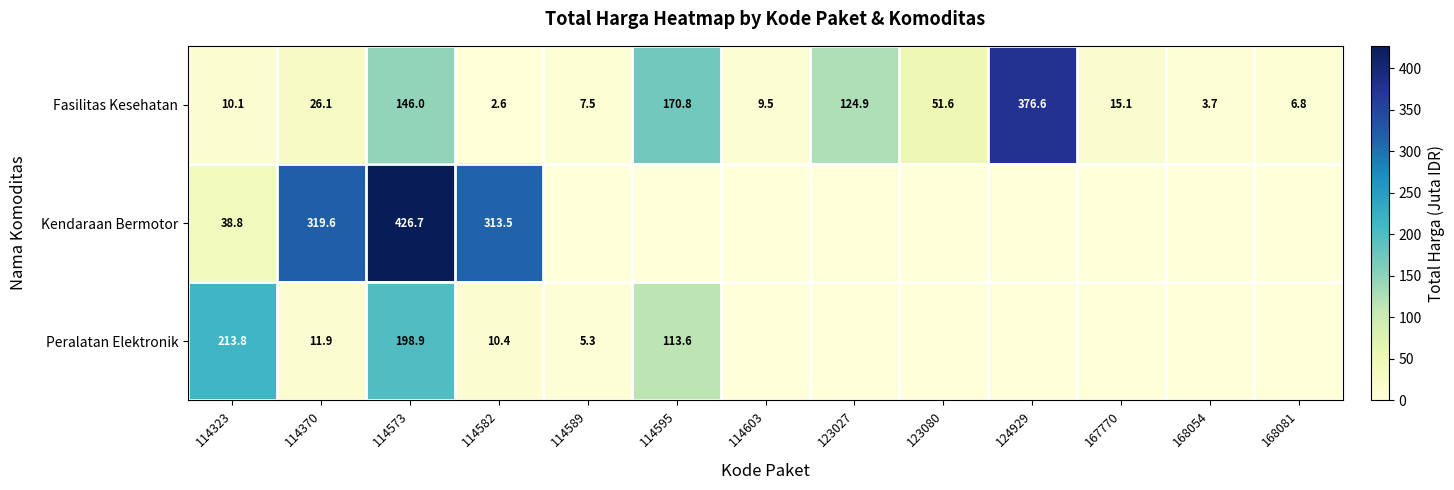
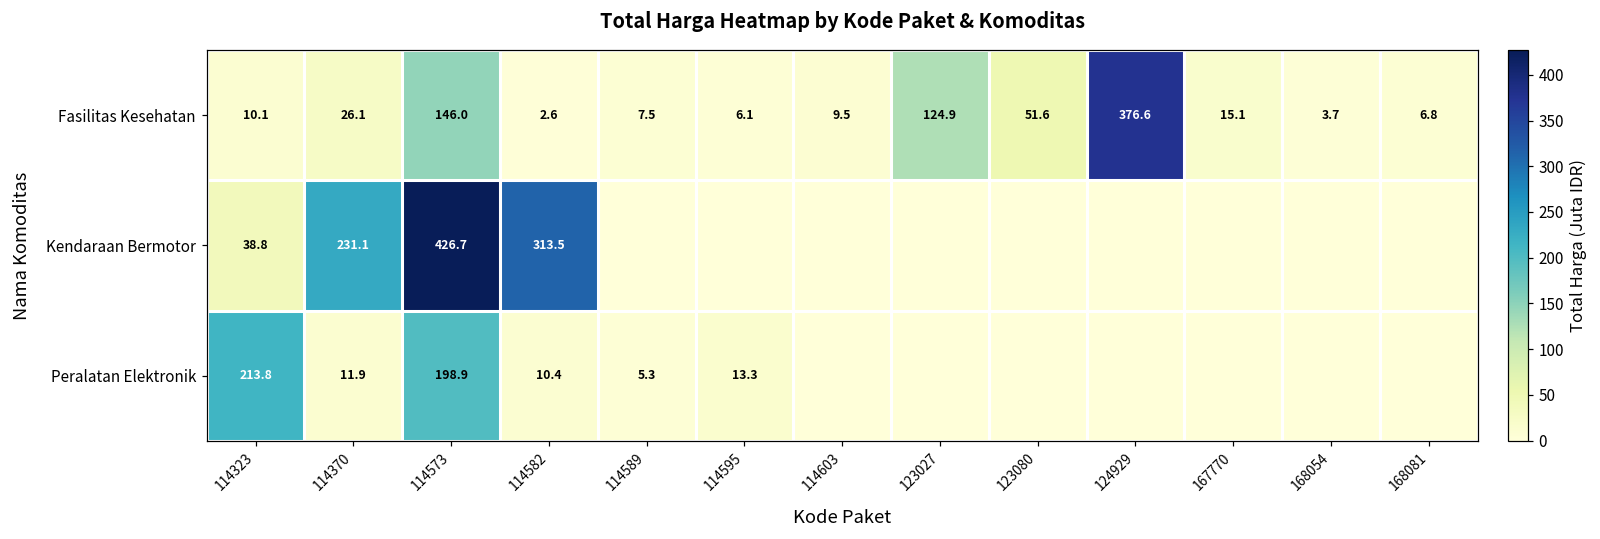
  {
    "Fasilitas Kesehatan": {
      "114323": 10.1,
      "114370": 26.1,
      "114573": 146.0,
      "114582": 2.6,
      "114589": 7.5,
-     "114595": 170.8,
+     "114595": 6.1,
      "114603": 9.5,
      "123027": 124.9,
      "123080": 51.6,
      "124929": 376.6,
      "167770": 15.1,
      "168054": 3.7,
      "168081": 6.8
    },
    "Kendaraan Bermotor": {
      "114323": 38.8,
-     "114370": 319.6,
+     "114370": 231.1,
      "114573": 426.7,
      "114582": 313.5
    },
    "Peralatan Elektronik": {
      "114323": 213.8,
      "114370": 11.9,
      "114573": 198.9,
      "114582": 10.4,
      "114589": 5.3,
-     "114595": 113.6
+     "114595": 13.3
    }
  }
